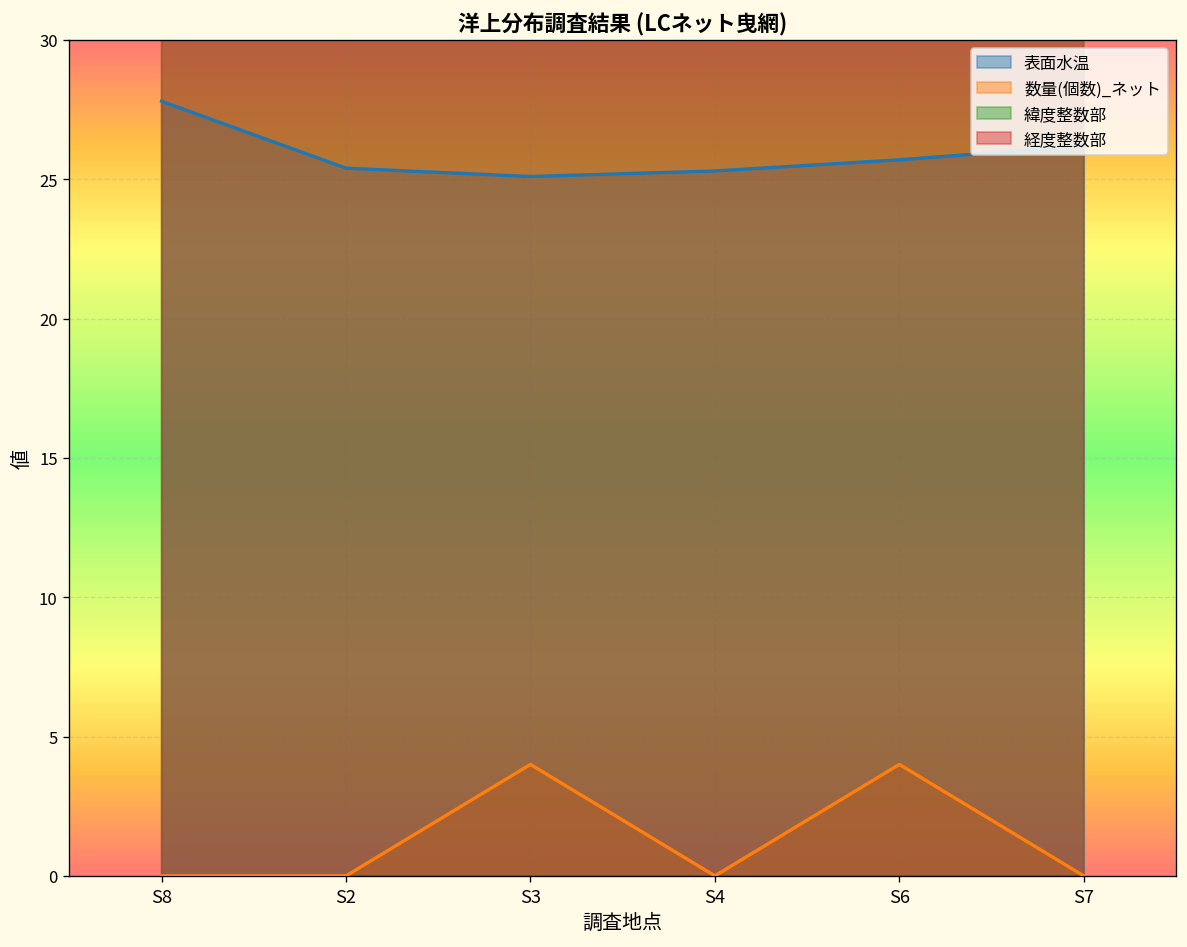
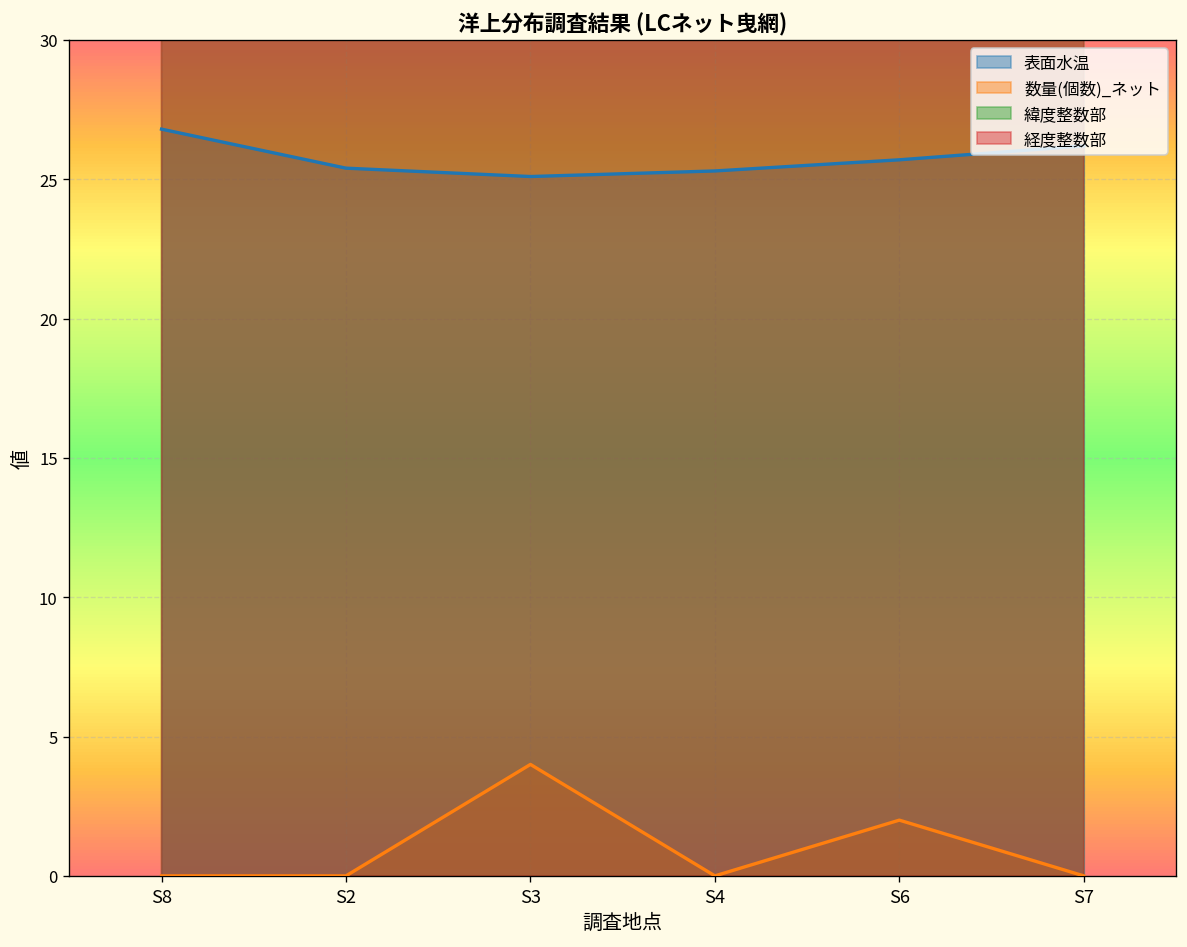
  {
    "表面水温": {
-     "S8": 27.8,
+     "S8": 26.8,
      "S2": 25.4,
      "S3": 25.1,
      "S4": 25.3,
      "S6": 25.7
    },
    "数量(個数)_ネット": {
      "S8": 0,
      "S2": 0,
      "S3": 4,
      "S4": 0,
-     "S6": 4,
+     "S6": 2,
      "S7": 0
    }
  }
